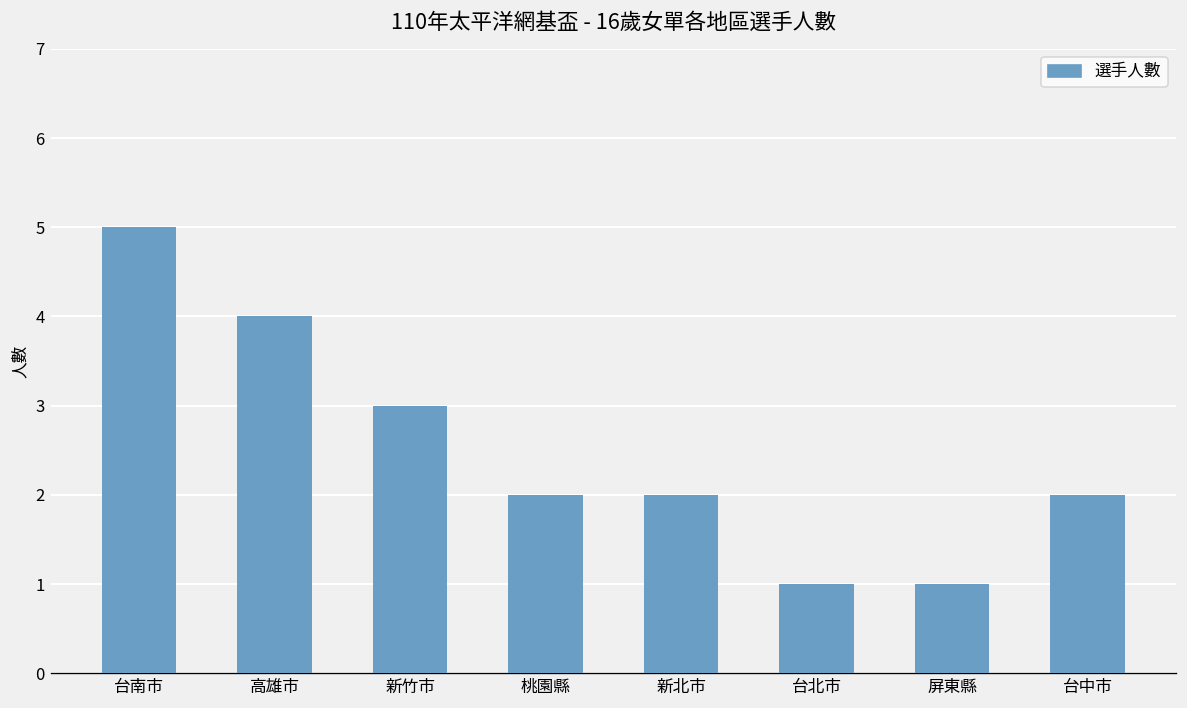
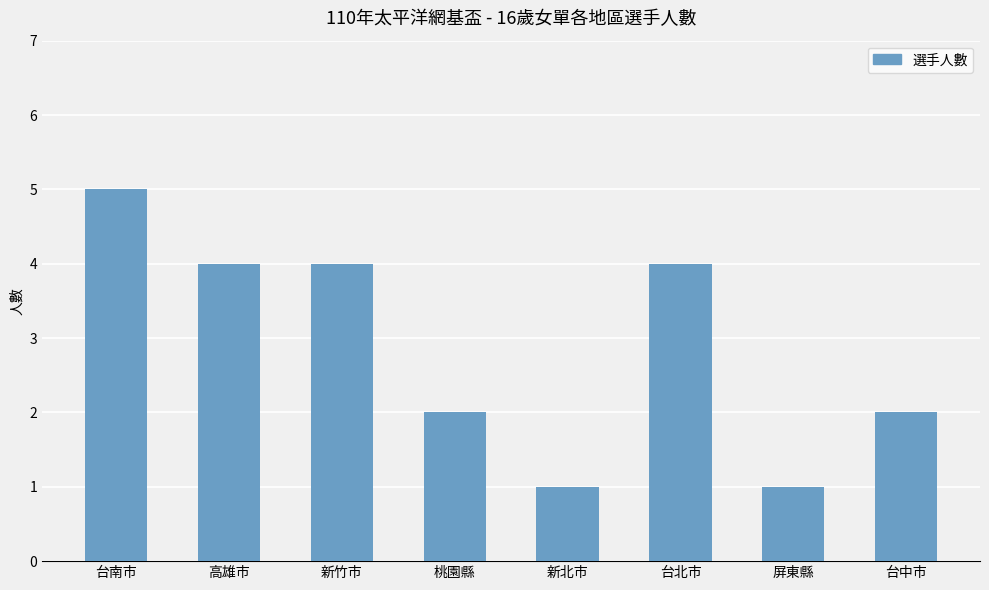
  {
    "台南市": 5,
    "高雄市": 4,
-   "新竹市": 3,
+   "新竹市": 4,
    "桃園縣": 2,
-   "新北市": 2,
-   "台北市": 1,
+   "新北市": 1,
+   "台北市": 4,
    "屏東縣": 1,
    "台中市": 2
  }
